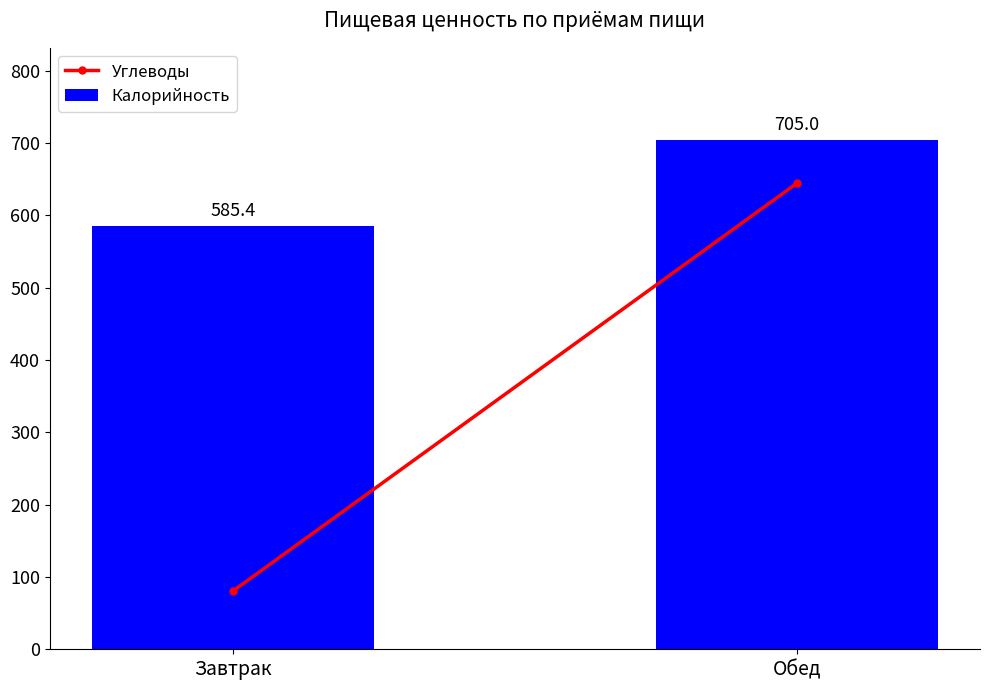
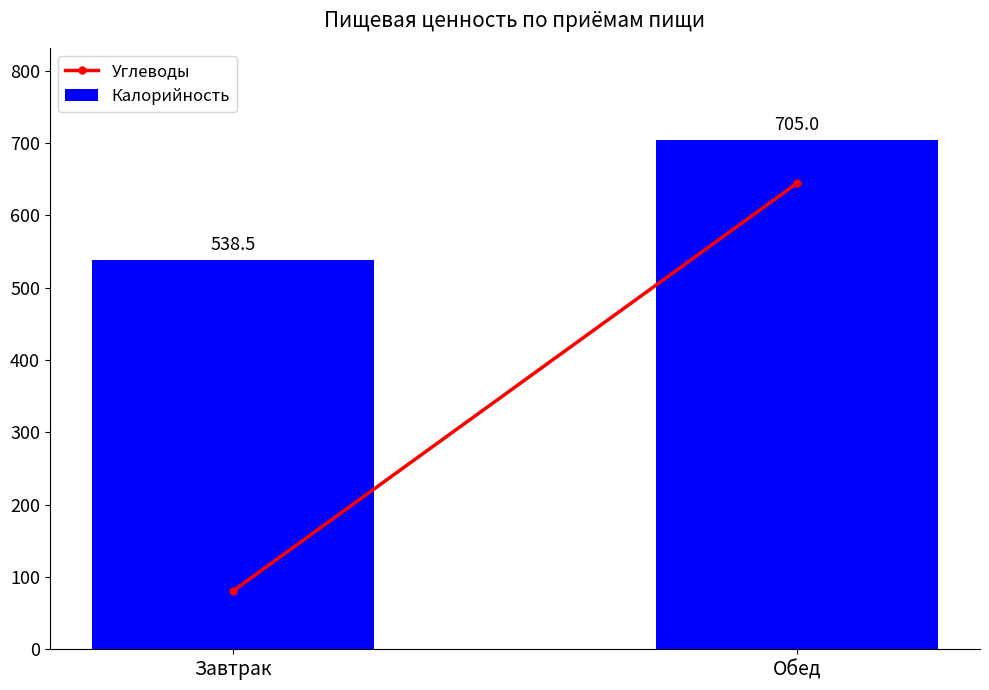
  {
    "Калорийность": {
-     "Завтрак": 585.4,
+     "Завтрак": 538.5,
      "Обед": 705.0
    },
    "Углеводы": {
      "Завтрак": 80,
      "Обед": 640
    }
  }
